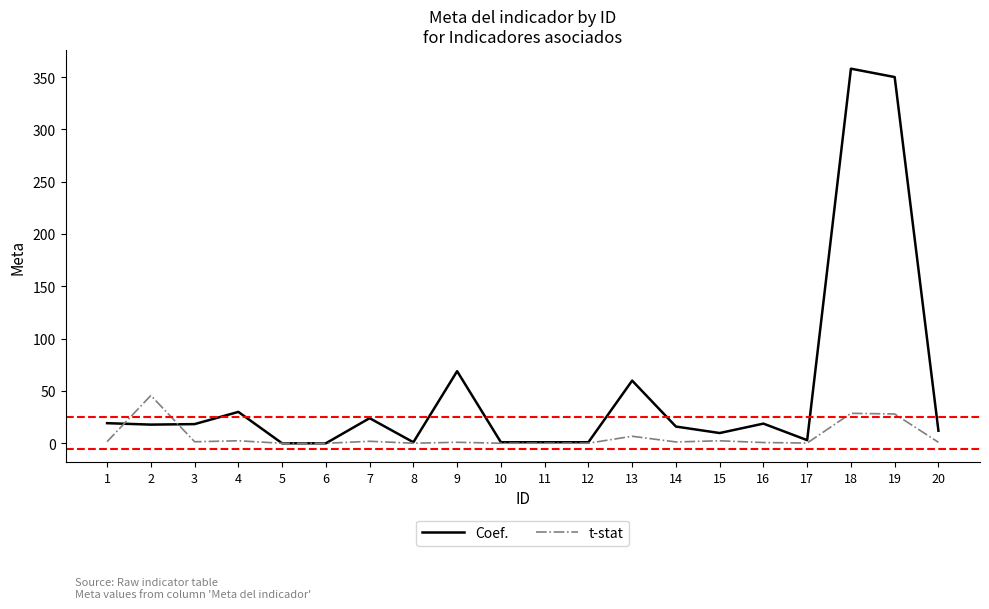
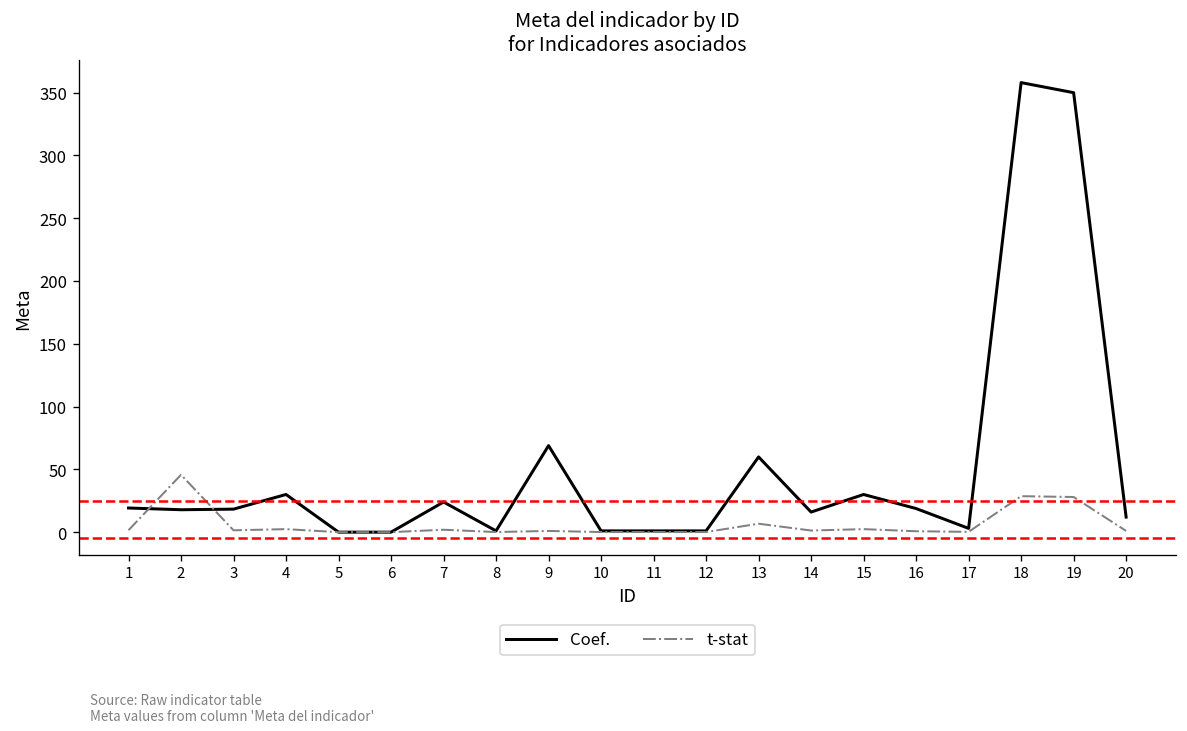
  {
    "Coef.": {
      "1": 19,
      "2": 18,
      "3": 18,
      "4": 30,
      "7": 24,
      "9": 69,
      "13": 60,
      "14": 16,
-     "15": 10,
+     "15": 30,
      "16": 19,
      "17": 3,
      "18": 358,
      "19": 350,
      "20": 12
    },
    "t-stat": {
      "1": 2,
      "2": 46,
      "3": 1,
      "4": 2,
      "7": 2,
      "9": 1,
      "13": 7,
      "14": 1,
      "15": 2,
      "16": 1,
      "17": 0,
      "18": 29,
      "19": 28,
      "20": 1
    }
  }
